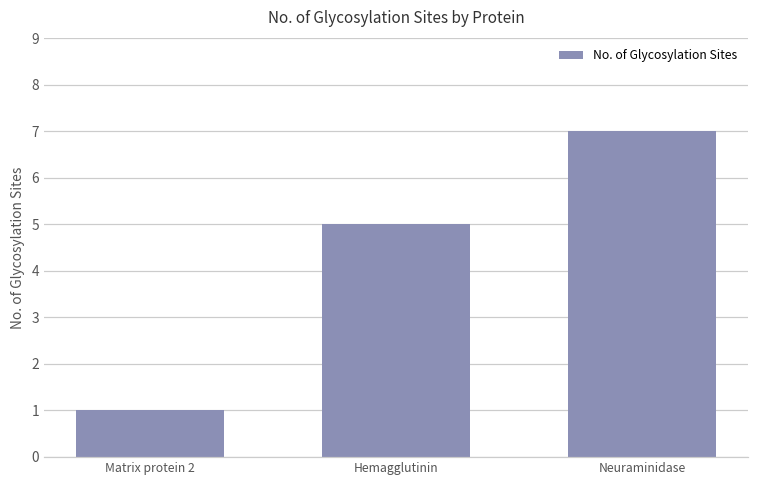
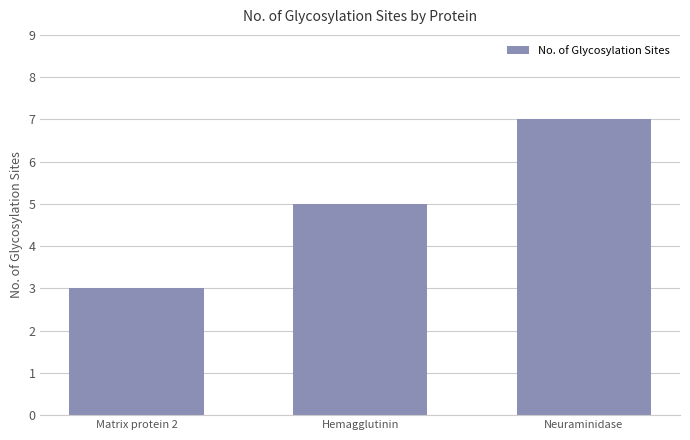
  {
-   "Matrix protein 2": 1,
+   "Matrix protein 2": 3,
    "Hemagglutinin": 5,
    "Neuraminidase": 7
  }
